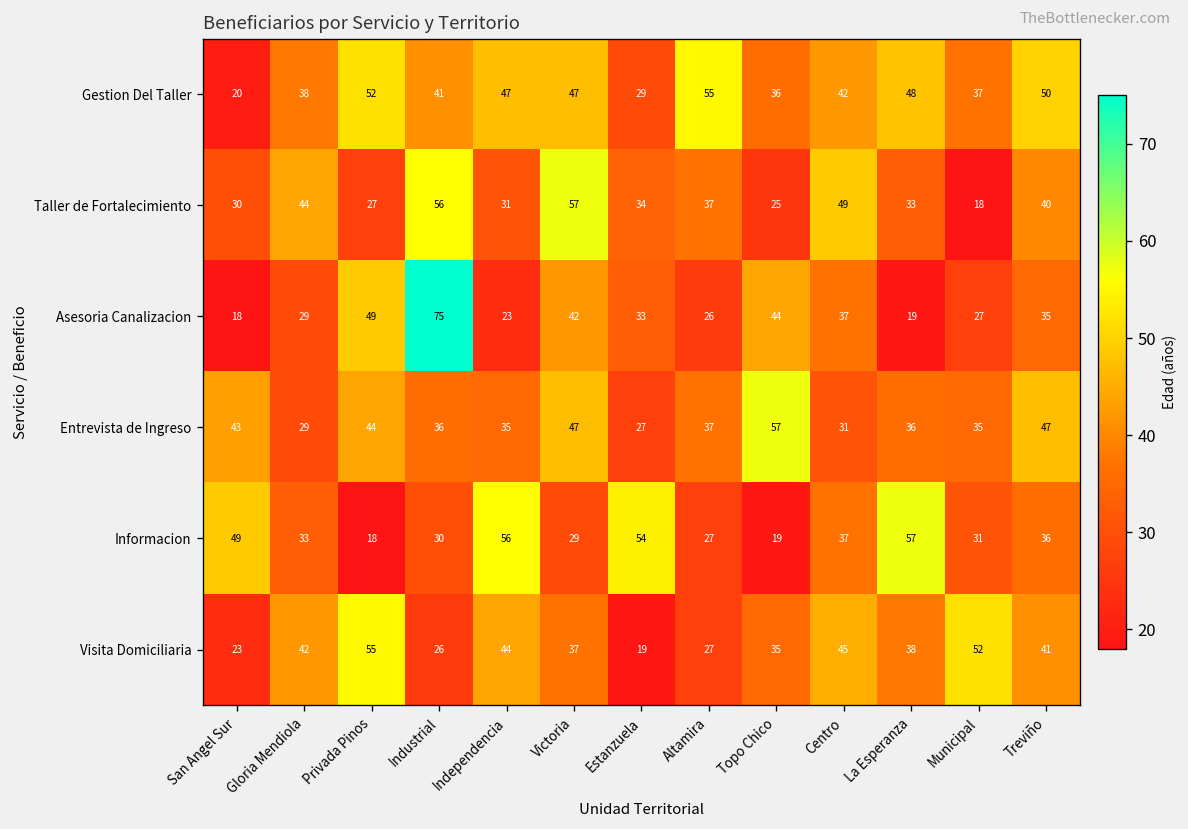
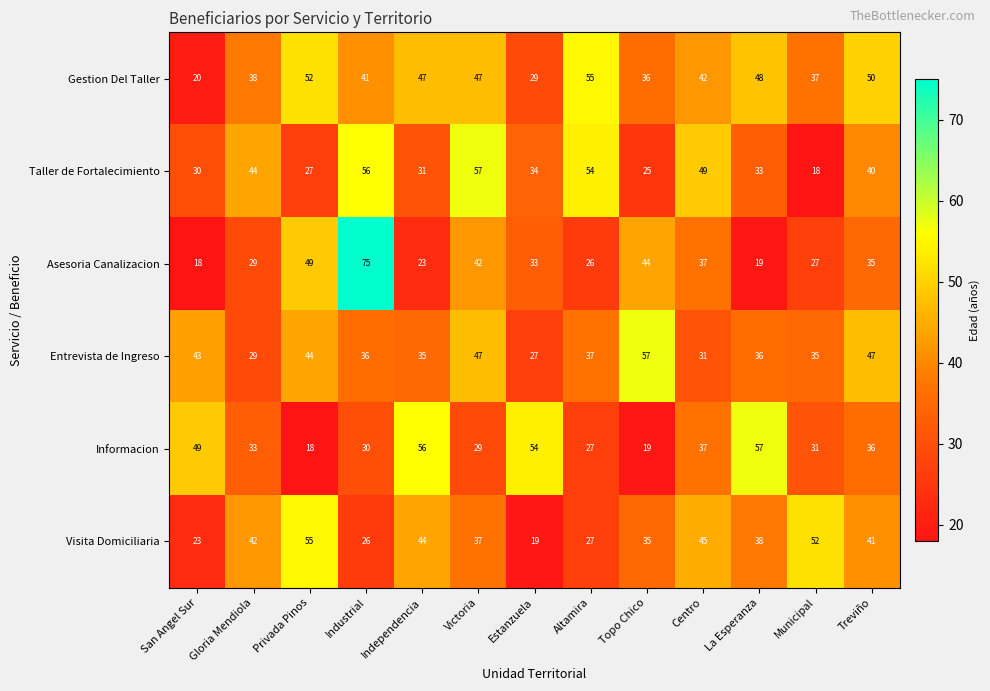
  {
    "Gestion Del Taller": {
      "San Angel Sur": 20,
      "Gloria Mendiola": 38,
      "Privada Pinos": 52,
      "Industrial": 41,
      "Independencia": 47,
      "Victoria": 47,
      "Estanzuela": 29,
      "Altamira": 55,
      "Topo Chico": 36,
      "Centro": 42,
      "La Esperanza": 48,
      "Municipal": 37,
      "Treviño": 50
    },
    "Taller de Fortalecimiento": {
      "San Angel Sur": 30,
      "Gloria Mendiola": 44,
      "Privada Pinos": 27,
      "Industrial": 56,
      "Independencia": 31,
      "Victoria": 57,
      "Estanzuela": 34,
-     "Altamira": 37,
+     "Altamira": 54,
      "Topo Chico": 25,
      "Centro": 49,
      "La Esperanza": 33,
      "Municipal": 18,
      "Treviño": 40
    },
    "Asesoria Canalizacion": {
      "San Angel Sur": 18,
      "Gloria Mendiola": 29,
      "Privada Pinos": 49,
      "Industrial": 75,
      "Independencia": 23,
      "Victoria": 42,
      "Estanzuela": 33,
      "Altamira": 26,
      "Topo Chico": 44,
      "Centro": 37,
      "La Esperanza": 19,
      "Municipal": 27,
      "Treviño": 35
    },
    "Entrevista de Ingreso": {
      "San Angel Sur": 43,
      "Gloria Mendiola": 29,
      "Privada Pinos": 44,
      "Industrial": 36,
      "Independencia": 35,
      "Victoria": 47,
      "Estanzuela": 27,
      "Altamira": 37,
      "Topo Chico": 57,
      "Centro": 31,
      "La Esperanza": 36,
      "Municipal": 35,
      "Treviño": 47
    },
    "Informacion": {
      "San Angel Sur": 49,
      "Gloria Mendiola": 33,
      "Privada Pinos": 18,
      "Industrial": 30,
      "Independencia": 56,
      "Victoria": 29,
      "Estanzuela": 54,
      "Altamira": 27,
      "Topo Chico": 19,
      "Centro": 37,
      "La Esperanza": 57,
      "Municipal": 31,
      "Treviño": 36
    },
    "Visita Domiciliaria": {
      "San Angel Sur": 23,
      "Gloria Mendiola": 42,
      "Privada Pinos": 55,
      "Industrial": 26,
      "Independencia": 44,
      "Victoria": 37,
      "Estanzuela": 19,
      "Altamira": 27,
      "Topo Chico": 35,
      "Centro": 45,
      "La Esperanza": 38,
      "Municipal": 52,
      "Treviño": 41
    }
  }
